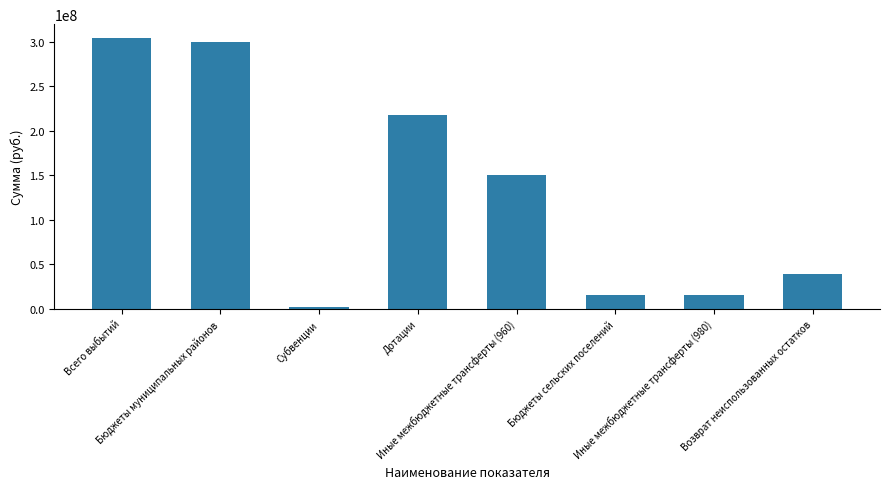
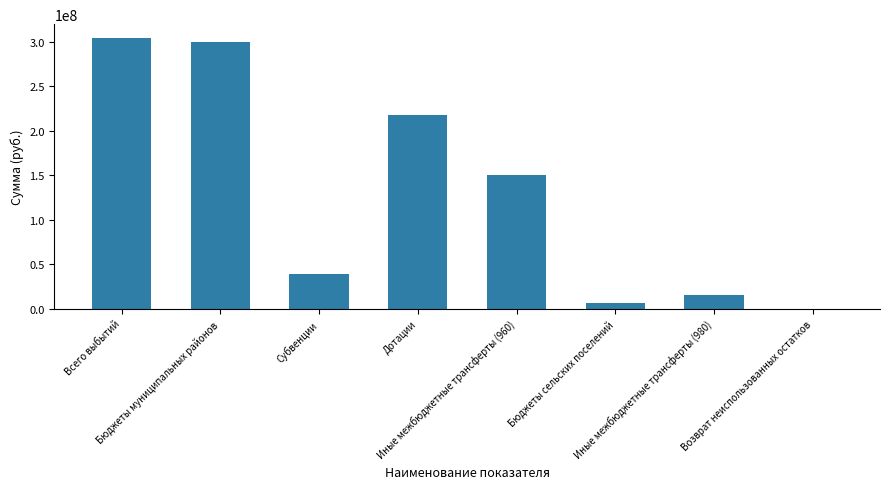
  {
    "Всего выбытий": 300000000,
    "Бюджеты муниципальных районов": 300000000,
-   "Субвенции": 0,
+   "Субвенции": 40000000,
    "Дотации": 220000000,
    "Иные межбюджетные трансферты (960)": 150000000,
-   "Бюджеты сельских поселений": 20000000,
+   "Бюджеты сельских поселений": 10000000,
    "Иные межбюджетные трансферты (980)": 20000000,
-   "Возврат неиспользованных остатков": 40000000
+   "Возврат неиспользованных остатков": 0
  }
